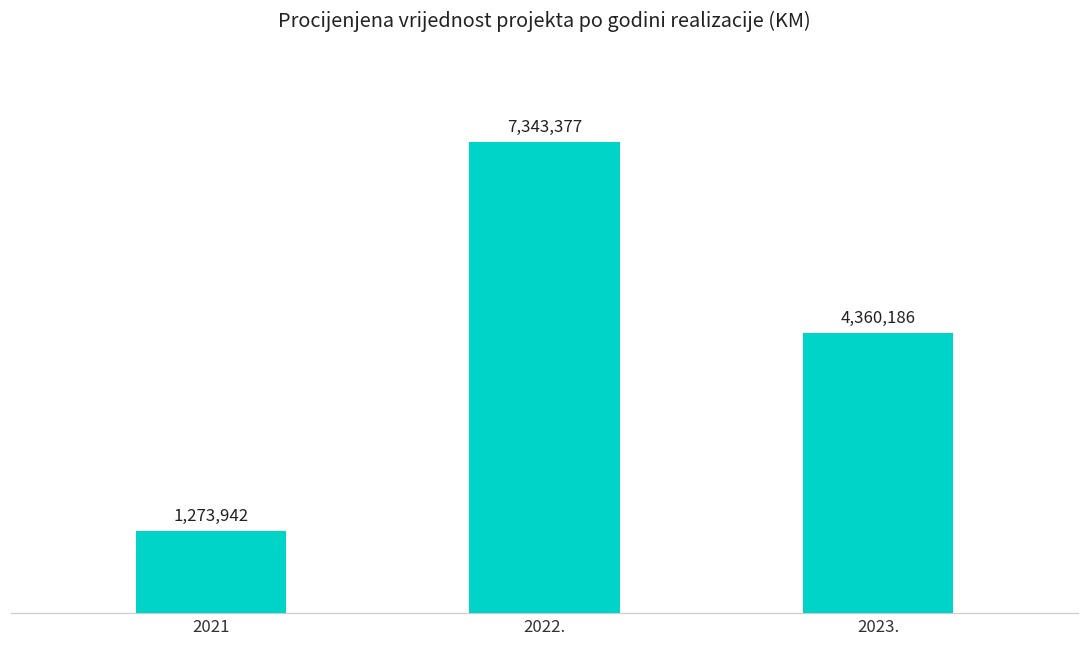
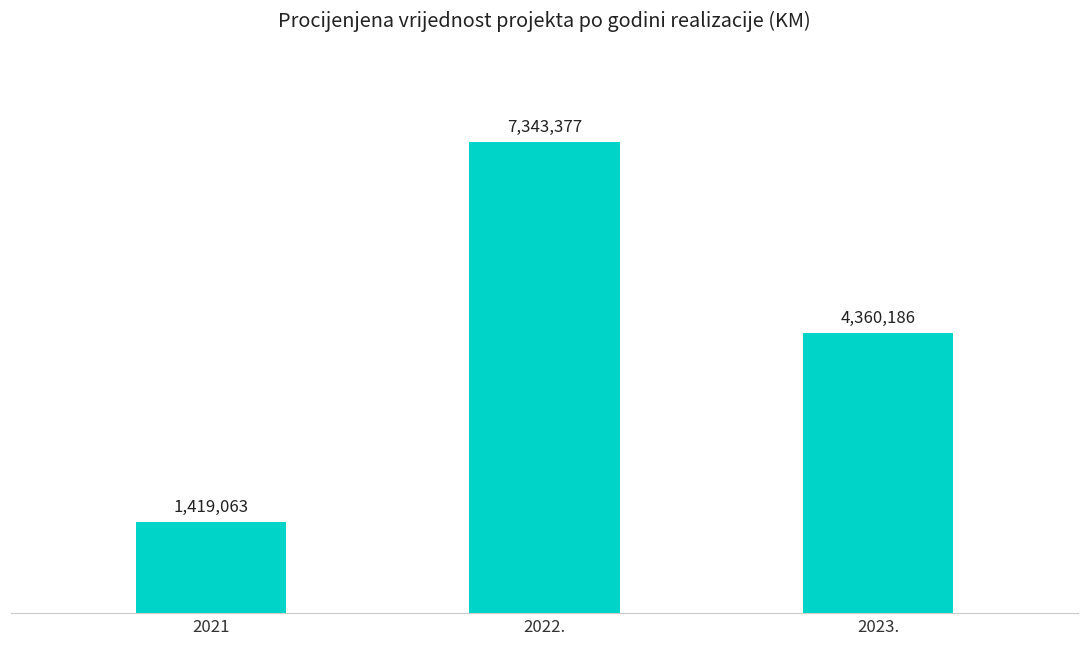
  {
-   "2021": "1,273,942",
+   "2021": "1,419,063",
    "2022.": "7,343,377",
    "2023.": "4,360,186"
  }
